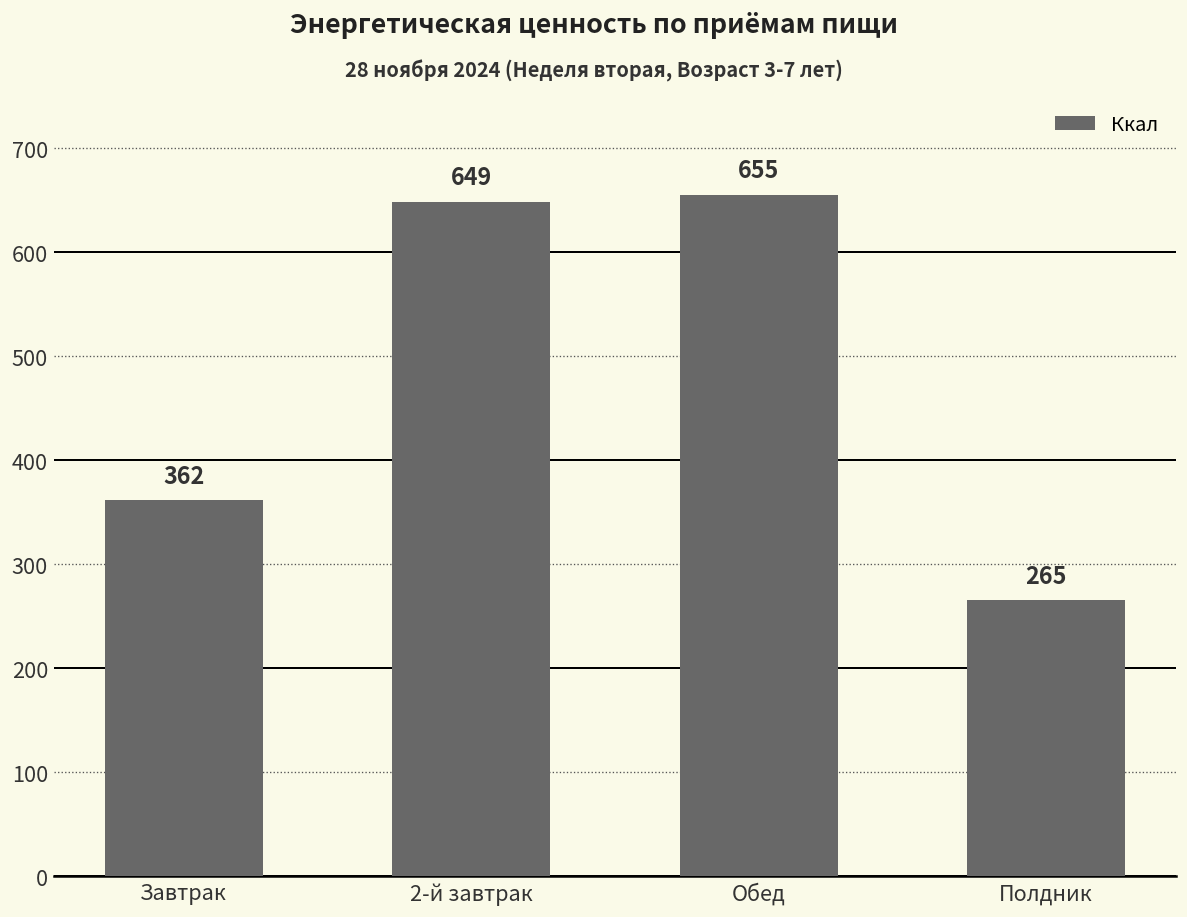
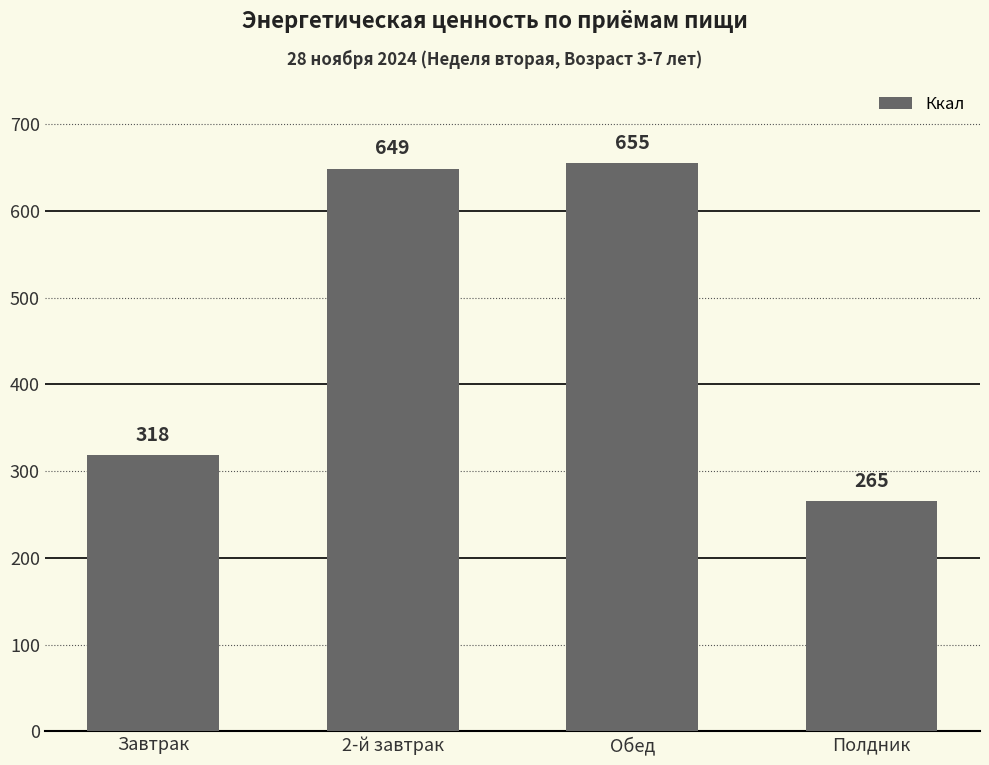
  {
-   "Завтрак": 362,
+   "Завтрак": 318,
    "2-й завтрак": 649,
    "Обед": 655,
    "Полдник": 265
  }
